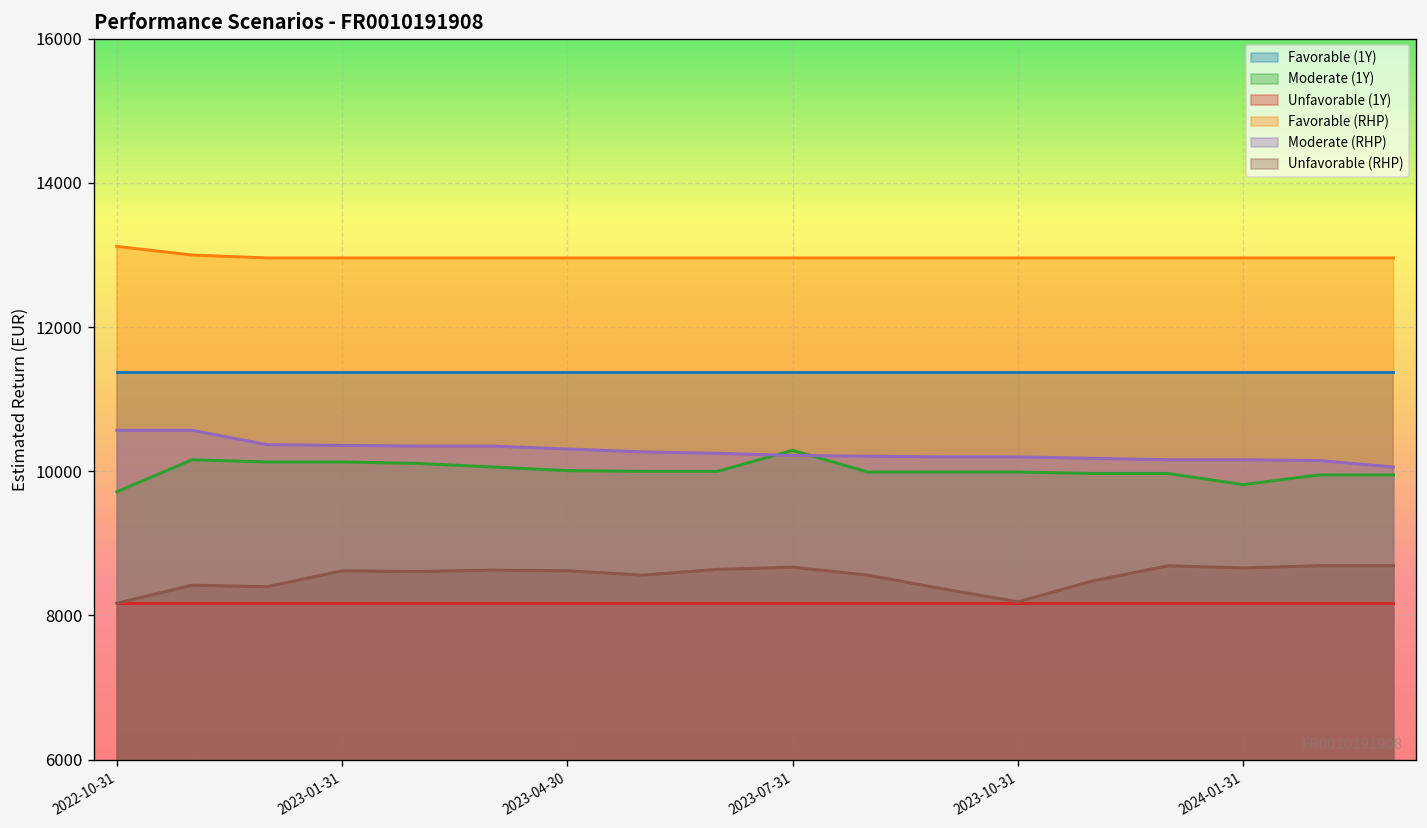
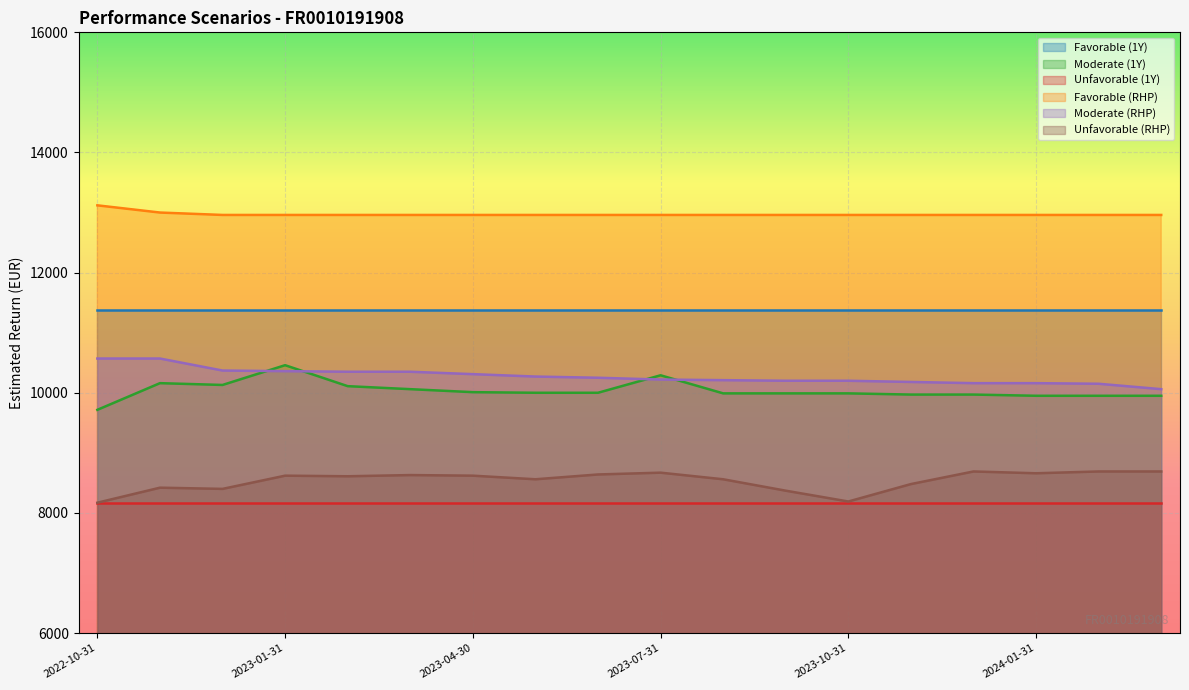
  {
    "Favorable (1Y)": {
      "2022-10-31": 11400,
      "2023-01-31": 11400,
      "2023-04-30": 11400,
      "2023-07-31": 11400,
      "2023-10-31": 11400,
      "2024-01-31": 11400
    },
    "Moderate (1Y)": {
      "2022-10-31": 9700,
-     "2023-01-31": 10100,
+     "2023-01-31": 10500,
      "2023-04-30": 10000,
      "2023-07-31": 10300,
      "2023-10-31": 10000,
-     "2024-01-31": 9800
+     "2024-01-31": 10000
    }
  }
